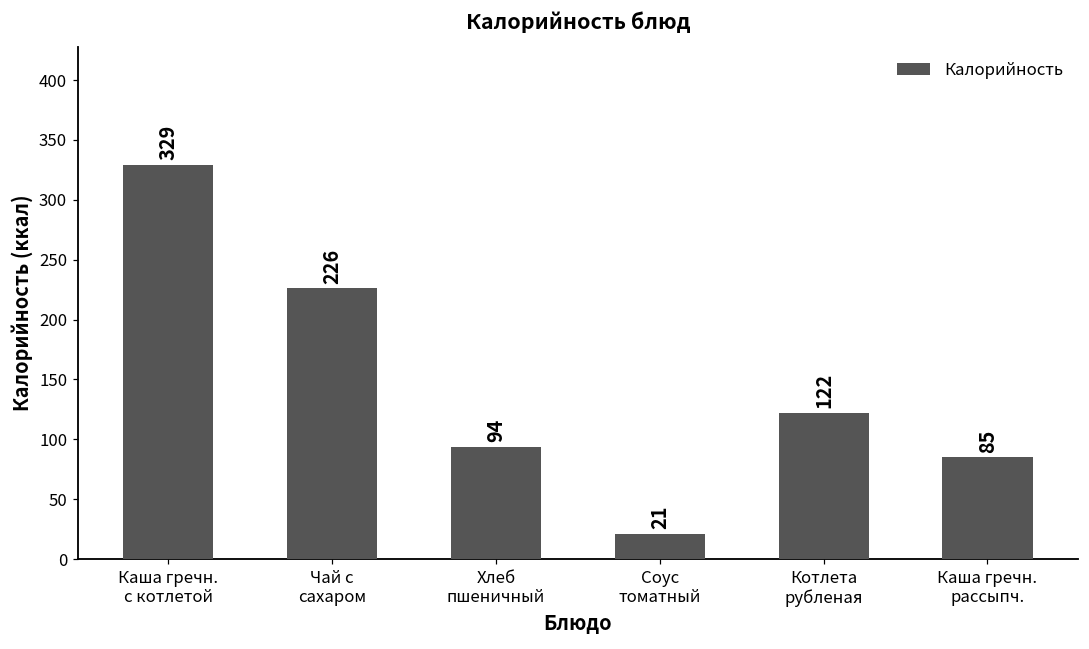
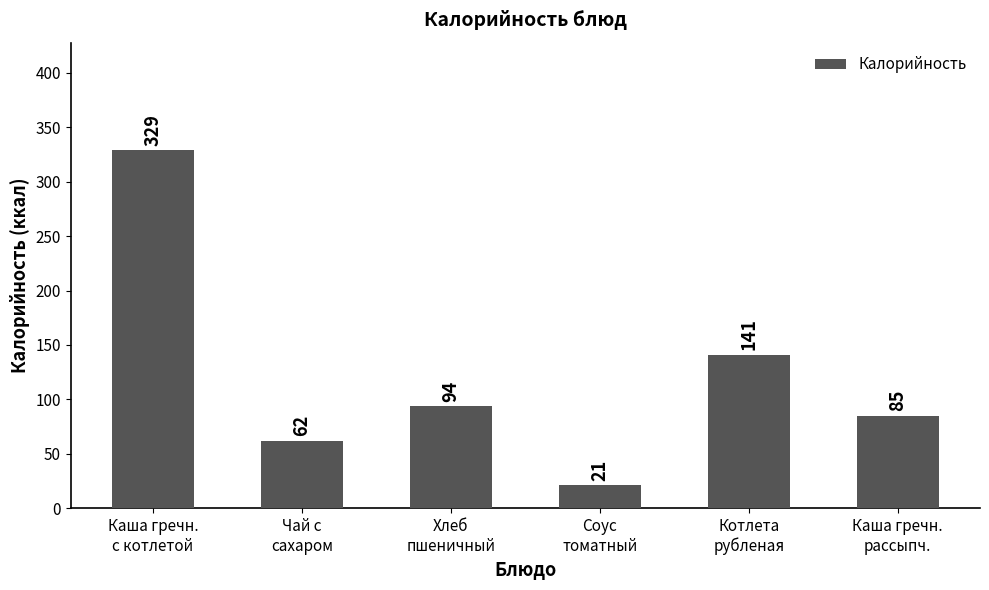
  {
    "Каша гречн. с котлетой": 329,
-   "Чай с сахаром": 226,
+   "Чай с сахаром": 62,
    "Хлеб пшеничный": 94,
    "Соус томатный": 21,
-   "Котлета рубленая": 122,
+   "Котлета рубленая": 141,
    "Каша гречн. рассыпч.": 85
  }
